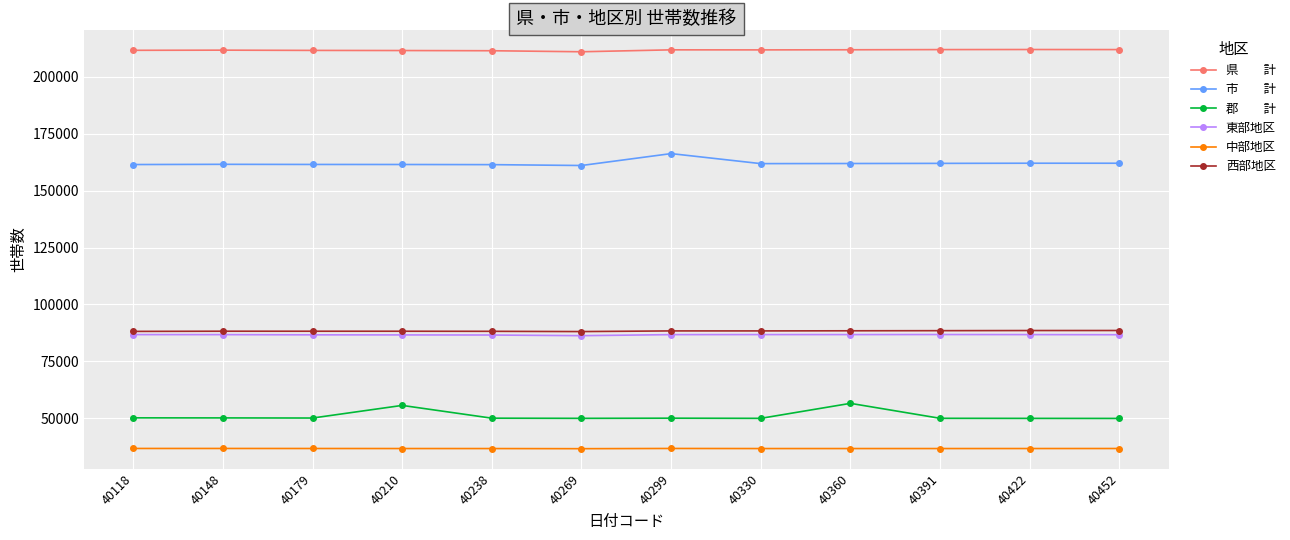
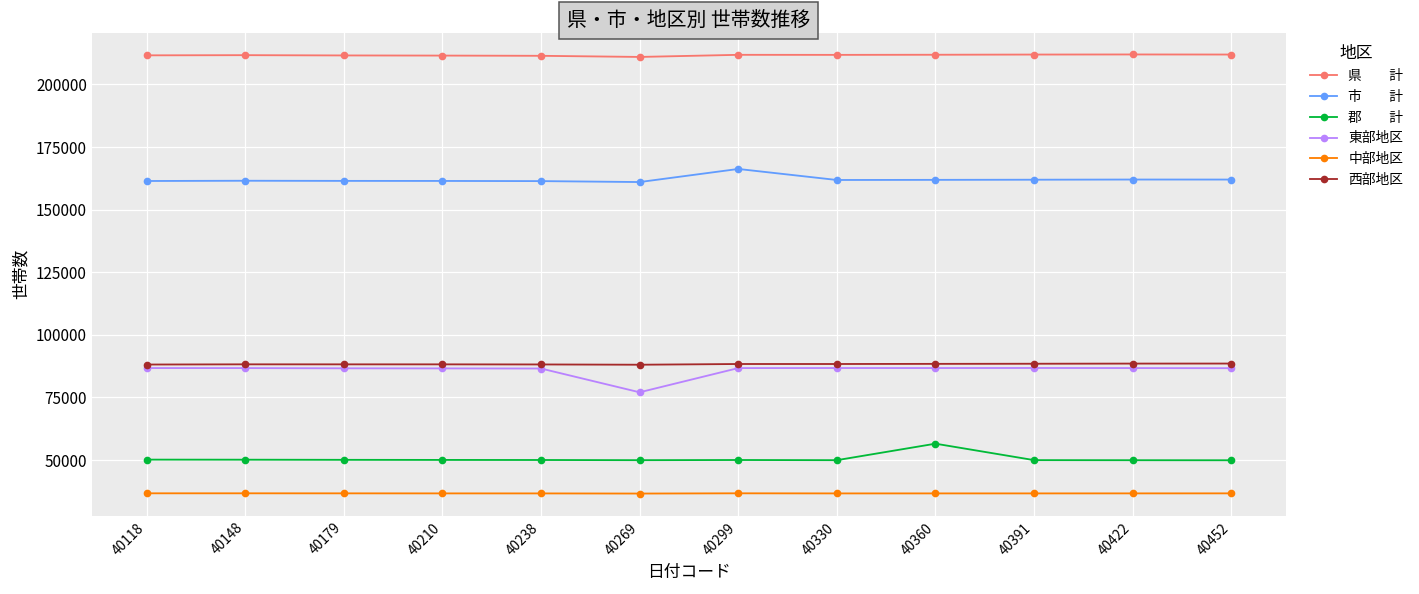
  {
    "県 計": {
      "40118": 212000,
      "40148": 212000,
      "40179": 212000,
      "40210": 212000,
      "40238": 211000,
      "40269": 211000,
      "40299": 212000,
      "40330": 212000,
      "40360": 212000,
      "40391": 212000,
      "40422": 212000,
      "40452": 212000
    },
    "市 計": {
      "40118": 161000,
      "40148": 162000,
      "40179": 162000,
      "40210": 161000,
      "40238": 161000,
      "40269": 161000,
      "40299": 166000,
      "40330": 162000,
      "40360": 162000,
      "40391": 162000,
      "40422": 162000,
      "40452": 162000
    },
    "郡 計": {
      "40118": 50000,
      "40148": 50000,
      "40179": 50000,
-     "40210": 56000,
+     "40210": 50000,
      "40238": 50000,
      "40269": 50000,
      "40299": 50000,
      "40330": 50000,
      "40360": 57000,
      "40391": 50000,
      "40422": 50000,
      "40452": 50000
    },
    "東部地区": {
      "40118": 87000,
      "40148": 87000,
      "40179": 87000,
      "40210": 87000,
      "40238": 87000,
-     "40269": 86000,
+     "40269": 77000,
      "40299": 87000,
      "40330": 87000,
      "40360": 87000,
      "40391": 87000,
      "40422": 87000,
      "40452": 87000
    },
    "中部地区": {
      "40118": 37000,
      "40148": 37000,
      "40179": 37000,
      "40210": 37000,
      "40238": 37000,
      "40269": 37000,
      "40299": 37000,
      "40330": 37000,
      "40360": 37000,
      "40391": 37000,
      "40422": 37000,
      "40452": 37000
    },
    "西部地区": {
      "40118": 88000,
      "40148": 88000,
      "40179": 88000,
      "40210": 88000,
      "40238": 88000,
      "40269": 88000,
      "40299": 88000,
      "40330": 88000,
      "40360": 88000,
      "40391": 88000,
      "40422": 89000,
      "40452": 89000
    }
  }
